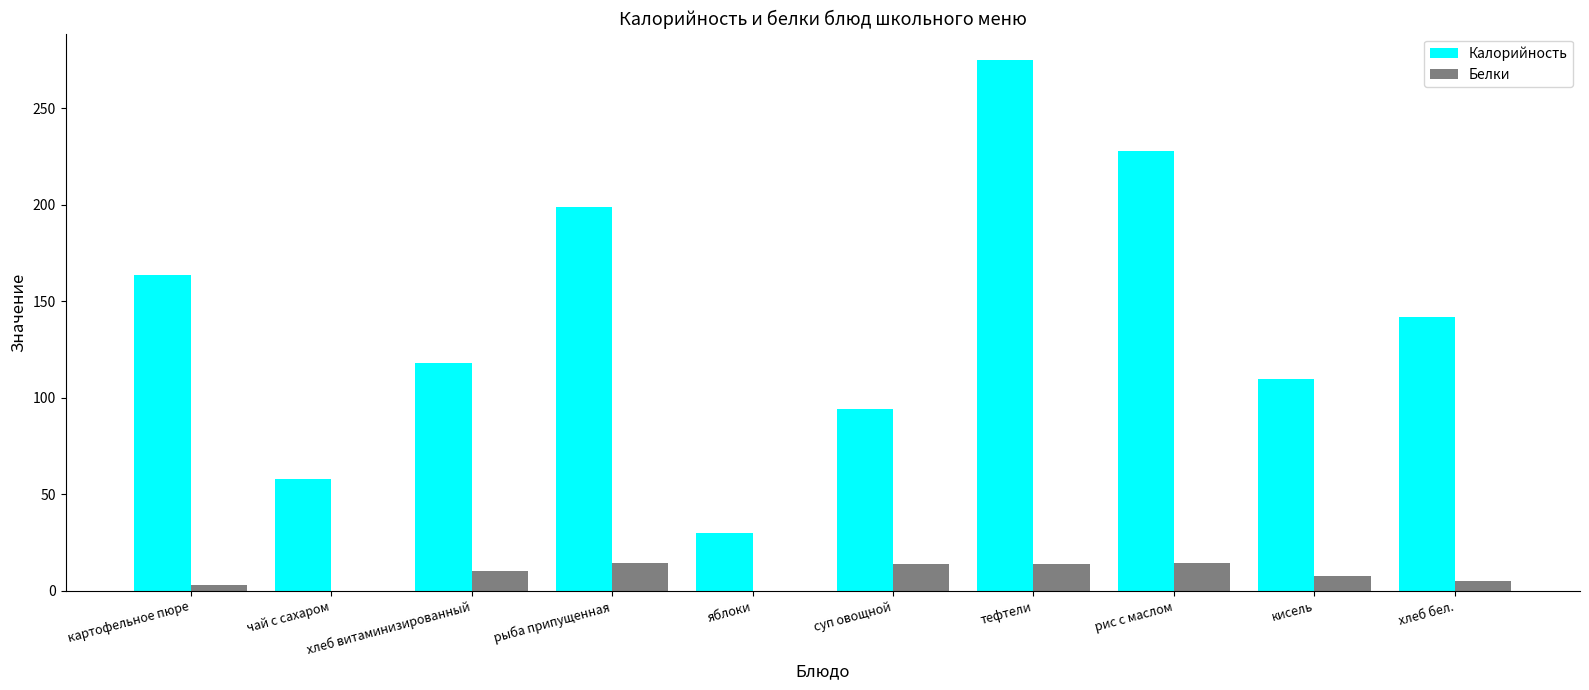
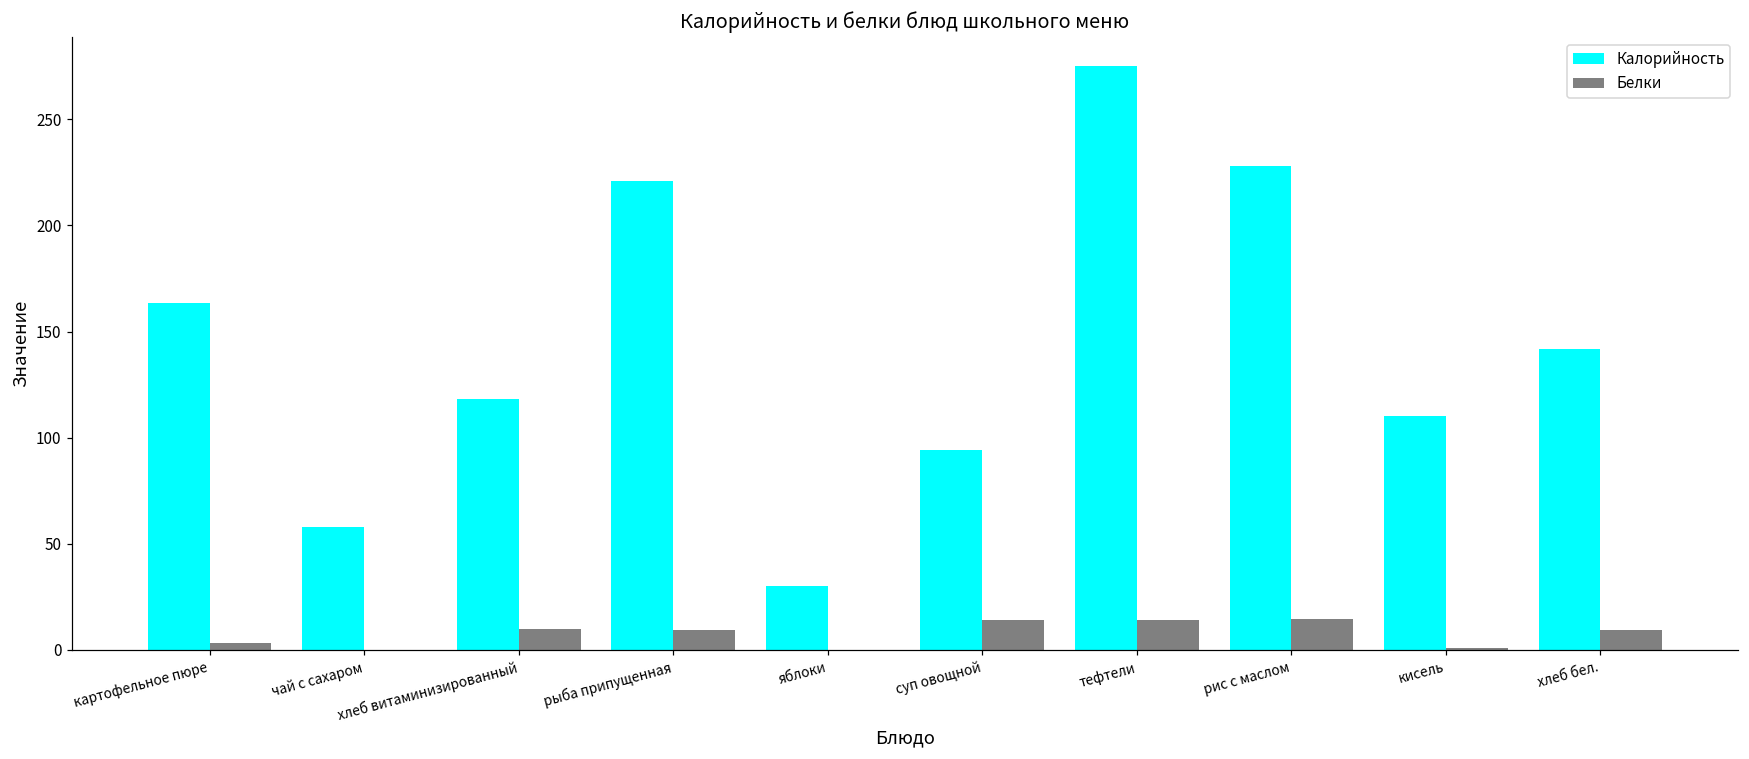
  {
    "Калорийность": {
      "картофельное пюре": 164,
      "чай с сахаром": 58,
      "хлеб витаминизированный": 118,
-     "рыба припущенная": 199,
+     "рыба припущенная": 221,
      "яблоки": 30,
      "суп овощной": 94,
      "тефтели": 275,
      "рис с маслом": 228,
      "кисель": 110,
      "хлеб бел.": 142
    },
    "Белки": {
      "картофельное пюре": 3,
      "чай с сахаром": 0,
      "хлеб витаминизированный": 10,
-     "рыба припущенная": 14,
+     "рыба припущенная": 10,
      "яблоки": 0,
      "суп овощной": 14,
      "тефтели": 14,
      "рис с маслом": 15,
-     "кисель": 8,
-     "хлеб бел.": 5
+     "кисель": 1,
+     "хлеб бел.": 10
    }
  }
